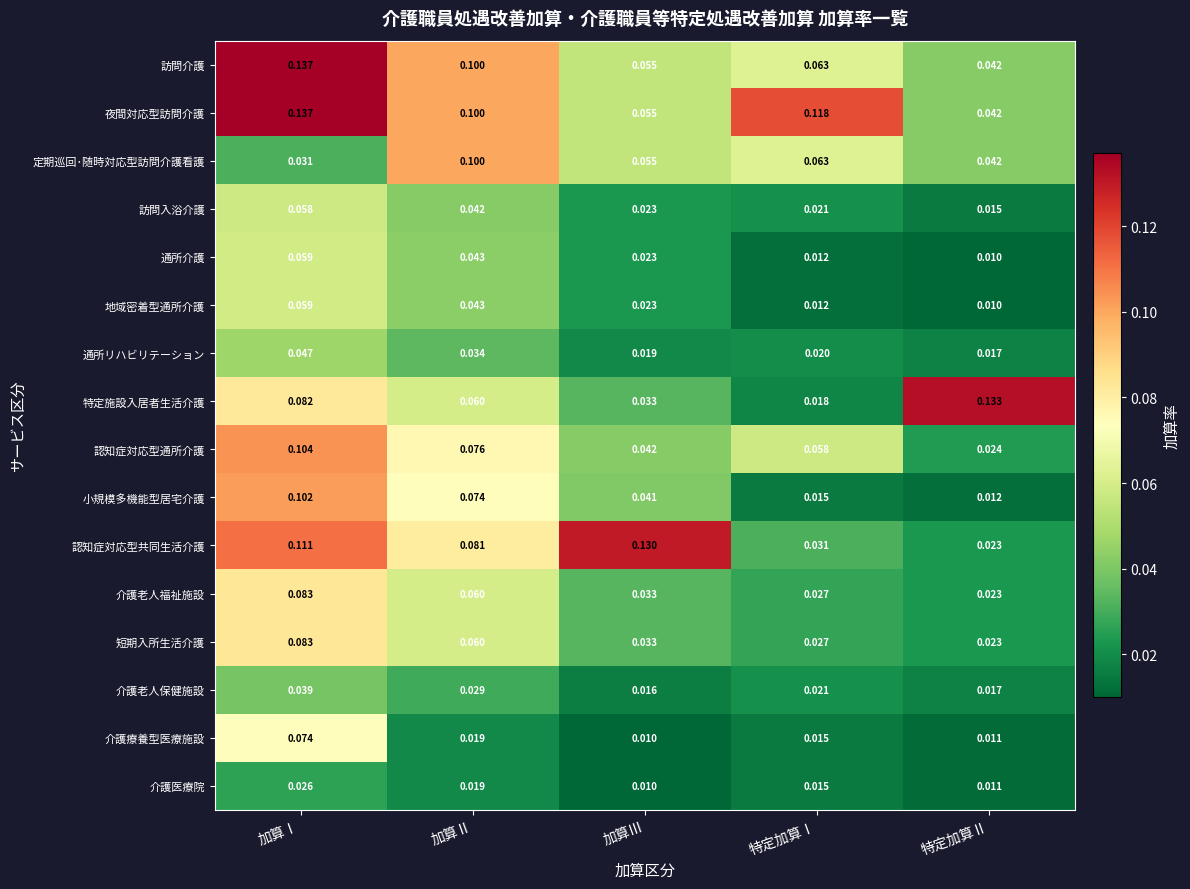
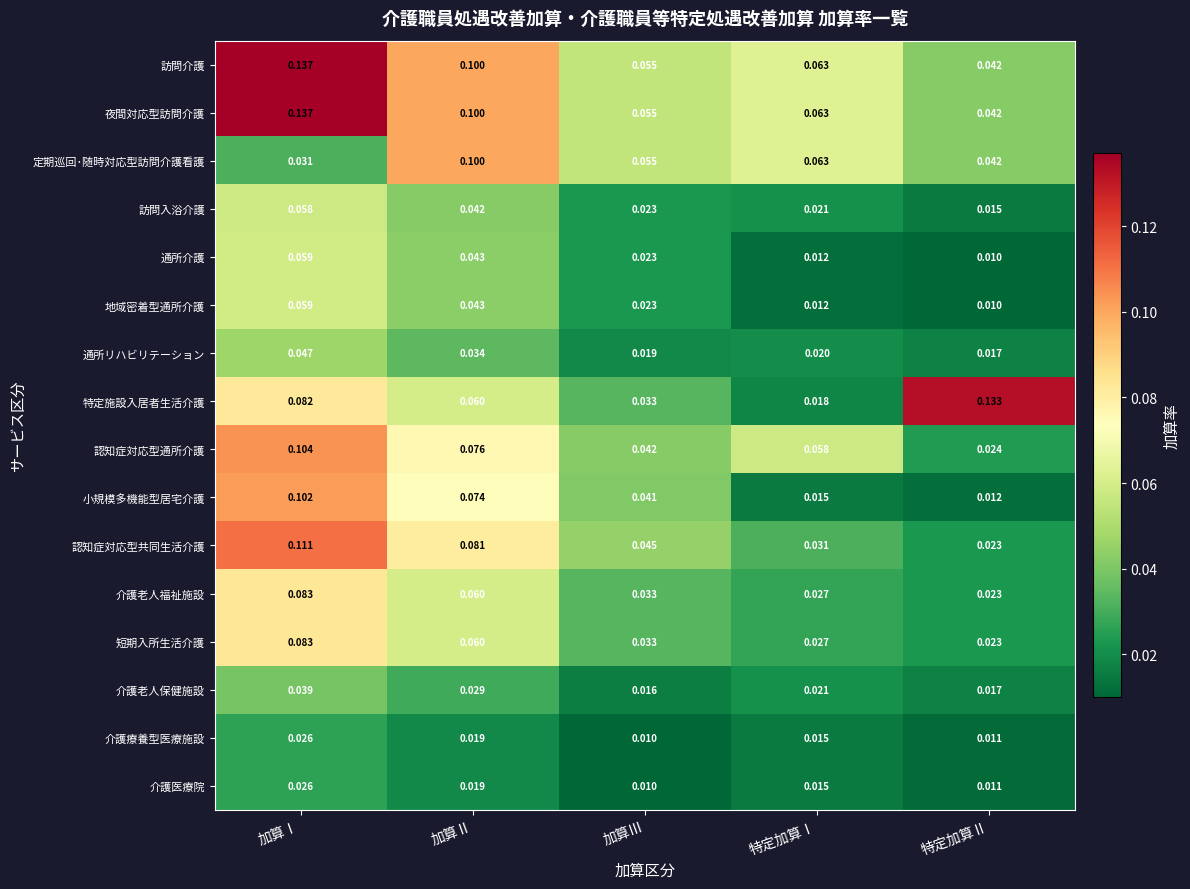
  {
    "訪問介護": {
      "加算Ⅰ": 0.137,
      "加算Ⅱ": 0.100,
      "加算Ⅲ": 0.055,
      "特定加算Ⅰ": 0.063,
      "特定加算Ⅱ": 0.042
    },
    "夜間対応型訪問介護": {
      "加算Ⅰ": 0.137,
      "加算Ⅱ": 0.100,
      "加算Ⅲ": 0.055,
-     "特定加算Ⅰ": 0.118,
+     "特定加算Ⅰ": 0.063,
      "特定加算Ⅱ": 0.042
    },
    "定期巡回･随時対応型訪問介護看護": {
      "加算Ⅰ": 0.031,
      "加算Ⅱ": 0.100,
      "加算Ⅲ": 0.055,
      "特定加算Ⅰ": 0.063,
      "特定加算Ⅱ": 0.042
    },
    "訪問入浴介護": {
      "加算Ⅰ": 0.058,
      "加算Ⅱ": 0.042,
      "加算Ⅲ": 0.023,
      "特定加算Ⅰ": 0.021,
      "特定加算Ⅱ": 0.015
    },
    "通所介護": {
      "加算Ⅰ": 0.059,
      "加算Ⅱ": 0.043,
      "加算Ⅲ": 0.023,
      "特定加算Ⅰ": 0.012,
      "特定加算Ⅱ": 0.010
    },
    "地域密着型通所介護": {
      "加算Ⅰ": 0.059,
      "加算Ⅱ": 0.043,
      "加算Ⅲ": 0.023,
      "特定加算Ⅰ": 0.012,
      "特定加算Ⅱ": 0.010
    },
    "通所リハビリテーション": {
      "加算Ⅰ": 0.047,
      "加算Ⅱ": 0.034,
      "加算Ⅲ": 0.019,
      "特定加算Ⅰ": 0.020,
      "特定加算Ⅱ": 0.017
    },
    "特定施設入居者生活介護": {
      "加算Ⅰ": 0.082,
      "加算Ⅱ": 0.060,
      "加算Ⅲ": 0.033,
      "特定加算Ⅰ": 0.018,
      "特定加算Ⅱ": 0.133
    },
    "認知症対応型通所介護": {
      "加算Ⅰ": 0.104,
      "加算Ⅱ": 0.076,
      "加算Ⅲ": 0.042,
      "特定加算Ⅰ": 0.058,
      "特定加算Ⅱ": 0.024
    },
    "小規模多機能型居宅介護": {
      "加算Ⅰ": 0.102,
      "加算Ⅱ": 0.074,
      "加算Ⅲ": 0.041,
      "特定加算Ⅰ": 0.015,
      "特定加算Ⅱ": 0.012
    },
    "認知症対応型共同生活介護": {
      "加算Ⅰ": 0.111,
      "加算Ⅱ": 0.081,
-     "加算Ⅲ": 0.130,
+     "加算Ⅲ": 0.045,
      "特定加算Ⅰ": 0.031,
      "特定加算Ⅱ": 0.023
    },
    "介護老人福祉施設": {
      "加算Ⅰ": 0.083,
      "加算Ⅱ": 0.060,
      "加算Ⅲ": 0.033,
      "特定加算Ⅰ": 0.027,
      "特定加算Ⅱ": 0.023
    },
    "短期入所生活介護": {
      "加算Ⅰ": 0.083,
      "加算Ⅱ": 0.060,
      "加算Ⅲ": 0.033,
      "特定加算Ⅰ": 0.027,
      "特定加算Ⅱ": 0.023
    },
    "介護老人保健施設": {
      "加算Ⅰ": 0.039,
      "加算Ⅱ": 0.029,
      "加算Ⅲ": 0.016,
      "特定加算Ⅰ": 0.021,
      "特定加算Ⅱ": 0.017
    },
    "介護療養型医療施設": {
-     "加算Ⅰ": 0.074,
+     "加算Ⅰ": 0.026,
      "加算Ⅱ": 0.019,
      "加算Ⅲ": 0.010,
      "特定加算Ⅰ": 0.015,
      "特定加算Ⅱ": 0.011
    },
    "介護医療院": {
      "加算Ⅰ": 0.026,
      "加算Ⅱ": 0.019,
      "加算Ⅲ": 0.010,
      "特定加算Ⅰ": 0.015,
      "特定加算Ⅱ": 0.011
    }
  }
